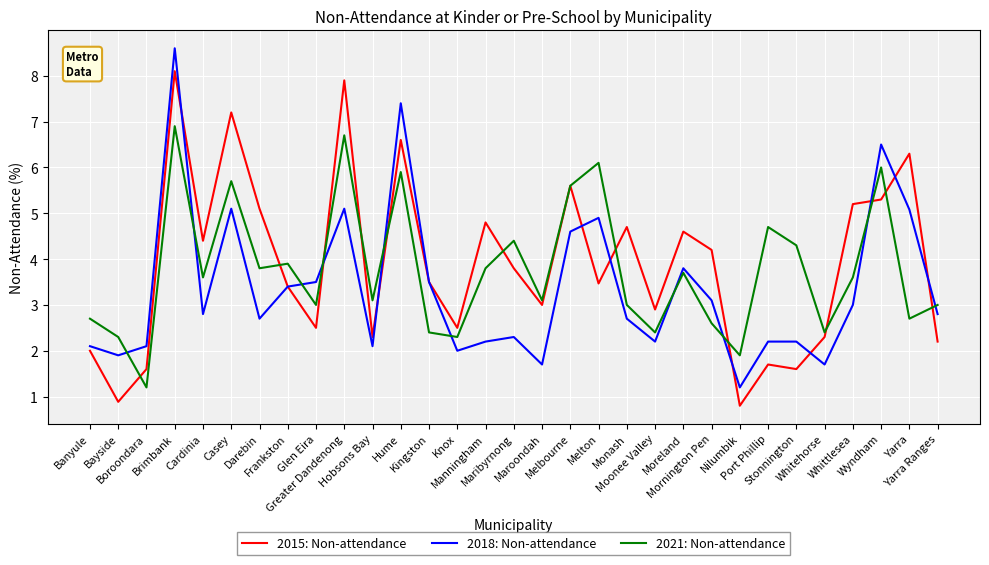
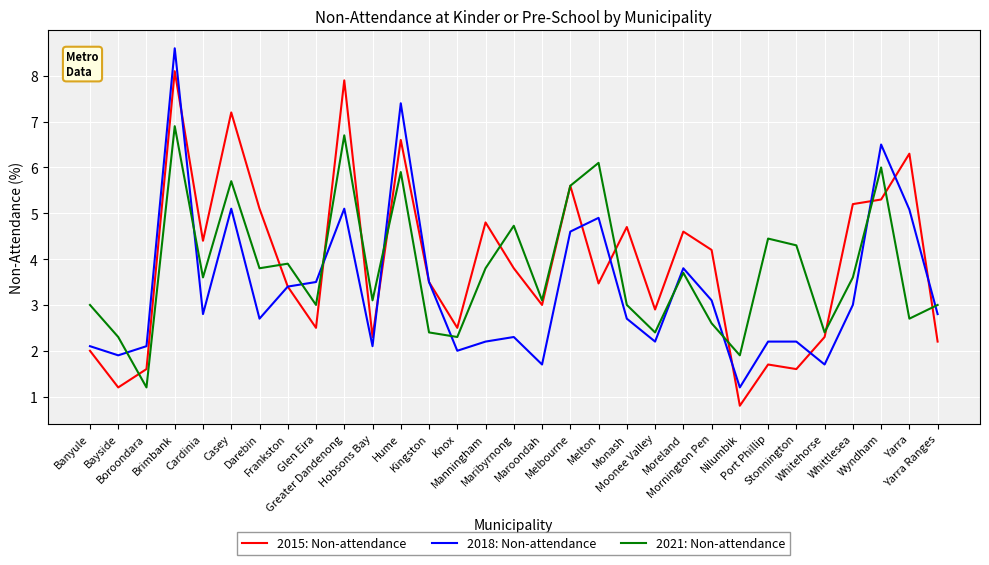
  {
    "2015: Non-attendance": {
      "Banyule": 2.0,
-     "Bayside": 0.9,
+     "Bayside": 1.2,
      "Boroondara": 1.6,
      "Brimbank": 8.1,
      "Cardinia": 4.4,
      "Casey": 7.2,
      "Darebin": 5.1,
      "Glen Eira": 2.5,
      "Greater Dandenong": 7.9,
      "Hobsons Bay": 2.3,
      "Hume": 6.6,
      "Knox": 2.5,
      "Manningham": 4.8,
      "Maribyrnong": 3.8,
      "Maroondah": 3.0,
      "Melton": 3.5,
      "Monash": 4.7,
      "Moonee Valley": 2.9,
      "Moreland": 4.6,
      "Mornington Pen": 4.2,
      "Nilumbik": 0.8,
      "Port Phillip": 1.7,
      "Stonnington": 1.6,
      "Whitehorse": 2.3,
      "Whittlesea": 5.2,
      "Wyndham": 5.3,
      "Yarra": 6.3,
      "Yarra Ranges": 2.2
    },
    "2018: Non-attendance": {
      "Banyule": 2.1,
      "Bayside": 1.9,
      "Boroondara": 2.1,
      "Brimbank": 8.6,
      "Cardinia": 2.8,
      "Casey": 5.1,
      "Darebin": 2.7,
      "Glen Eira": 3.5,
      "Greater Dandenong": 5.1,
      "Hobsons Bay": 2.1,
      "Hume": 7.4,
      "Knox": 2.0,
      "Manningham": 2.2,
      "Maribyrnong": 2.3,
      "Maroondah": 1.7,
      "Melbourne": 4.6,
      "Melton": 4.9,
      "Monash": 2.7,
      "Moonee Valley": 2.2,
      "Moreland": 3.8,
      "Mornington Pen": 3.1,
      "Nilumbik": 1.2,
      "Port Phillip": 2.2,
      "Stonnington": 2.2,
      "Whitehorse": 1.7,
      "Whittlesea": 3.0,
      "Wyndham": 6.5,
      "Yarra": 5.1,
      "Yarra Ranges": 2.8
    },
    "2021: Non-attendance": {
-     "Banyule": 2.7,
+     "Banyule": 3.0,
      "Bayside": 2.3,
      "Boroondara": 1.2,
      "Brimbank": 6.9,
      "Cardinia": 3.6,
      "Casey": 5.7,
      "Darebin": 3.8,
      "Frankston": 3.9,
      "Glen Eira": 3.0,
      "Greater Dandenong": 6.7,
      "Hobsons Bay": 3.1,
      "Hume": 5.9,
      "Kingston": 2.4,
      "Knox": 2.3,
      "Manningham": 3.8,
-     "Maribyrnong": 4.4,
+     "Maribyrnong": 4.7,
      "Maroondah": 3.1,
      "Melton": 6.1,
      "Monash": 3.0,
      "Moonee Valley": 2.4,
      "Moreland": 3.7,
      "Mornington Pen": 2.6,
      "Nilumbik": 1.9,
-     "Port Phillip": 4.7,
+     "Port Phillip": 4.4,
      "Stonnington": 4.3,
      "Whitehorse": 2.4,
      "Whittlesea": 3.6,
      "Wyndham": 6.0,
      "Yarra": 2.7,
      "Yarra Ranges": 3.0
    }
  }
